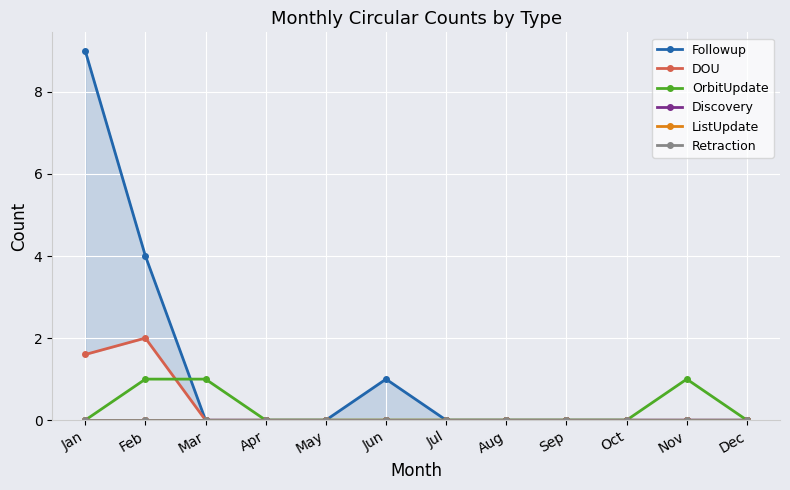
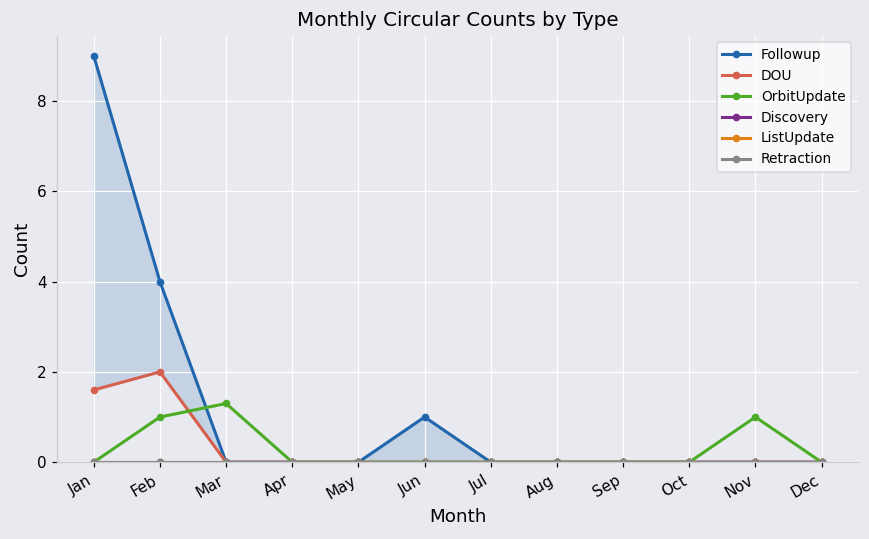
  {
    "Followup": {
      "Jan": 9.0,
      "Feb": 4.0,
      "Jun": 1.0
    },
    "DOU": {
      "Jan": 1.6,
      "Feb": 2.0
    },
    "OrbitUpdate": {
      "Feb": 1.0,
-     "Mar": 1.0,
+     "Mar": 1.3,
      "Nov": 1.0
    },
    "Retraction": {
      "Feb": 0.0
    }
  }
